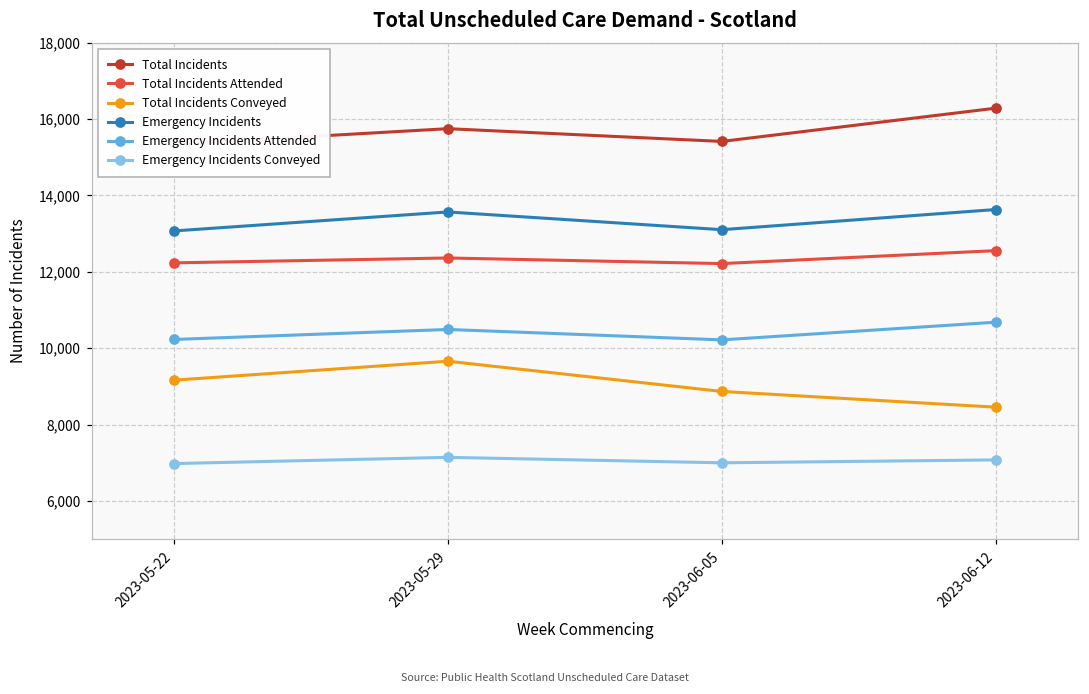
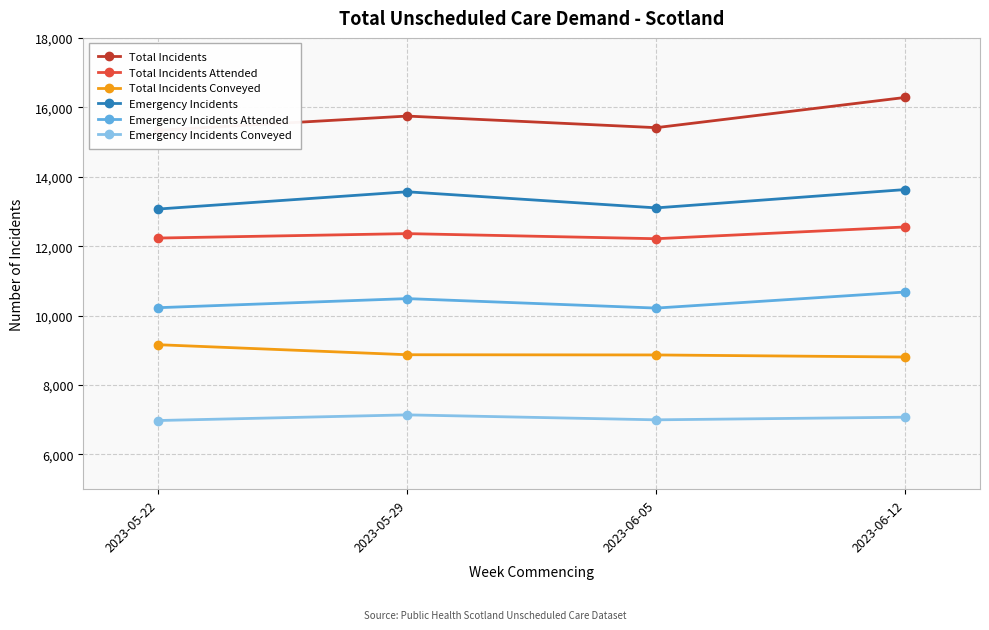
  {
    "Total Incidents Conveyed": {
      "2023-05-22": "9,200",
-     "2023-05-29": "9,700",
+     "2023-05-29": "8,900",
      "2023-06-05": "8,900",
-     "2023-06-12": "8,500"
+     "2023-06-12": "8,800"
    },
    "Emergency Incidents": {
      "2023-05-22": "13,100",
      "2023-05-29": "13,600",
      "2023-06-05": "13,100",
      "2023-06-12": "13,600"
    }
  }
